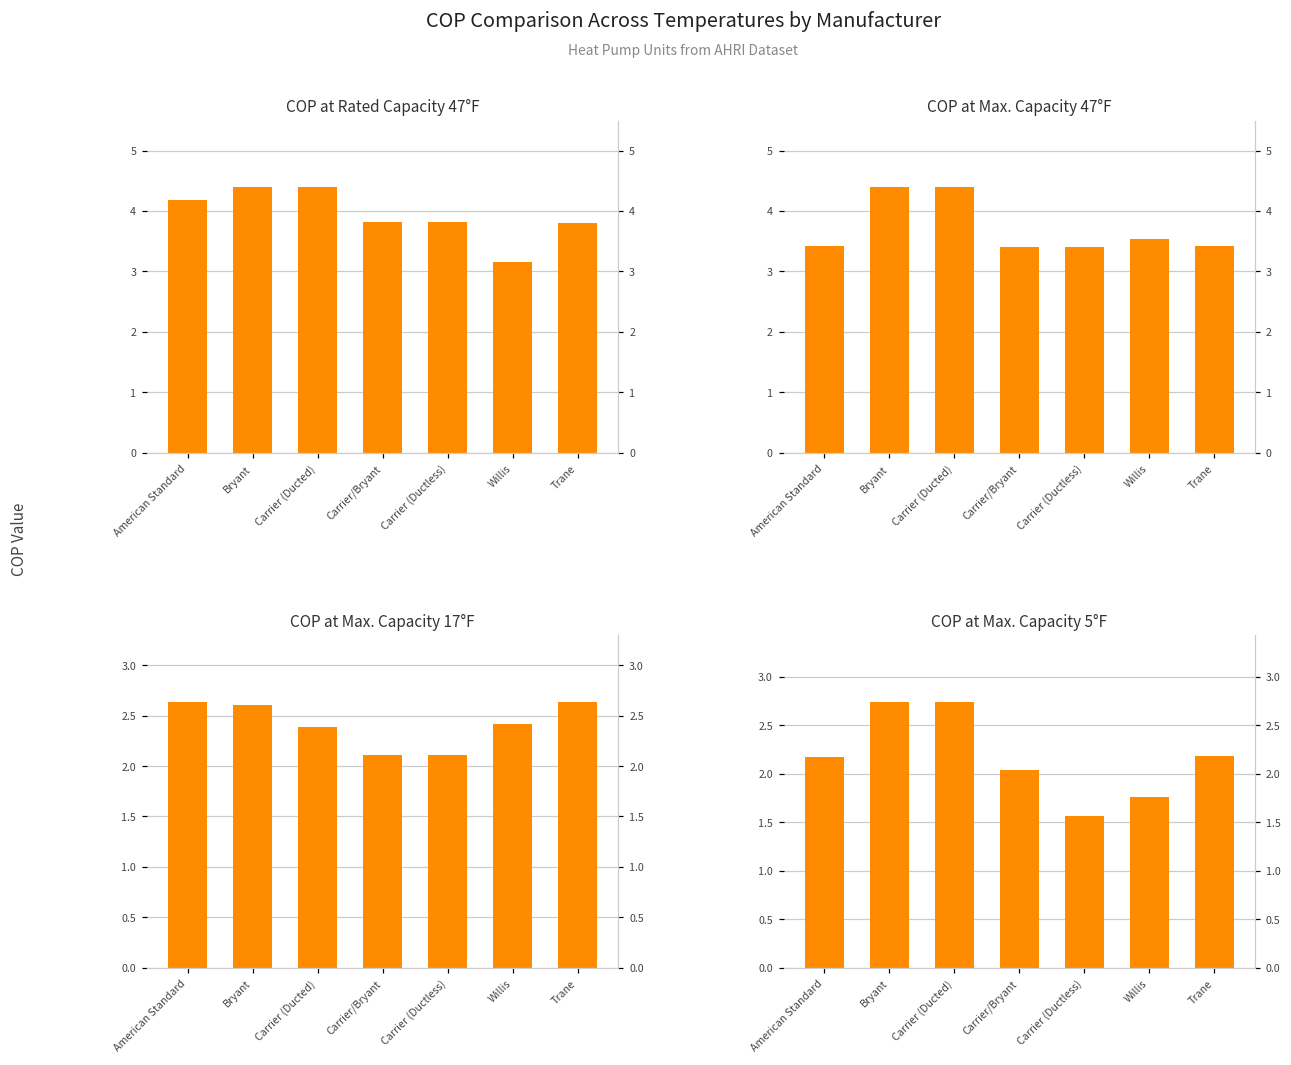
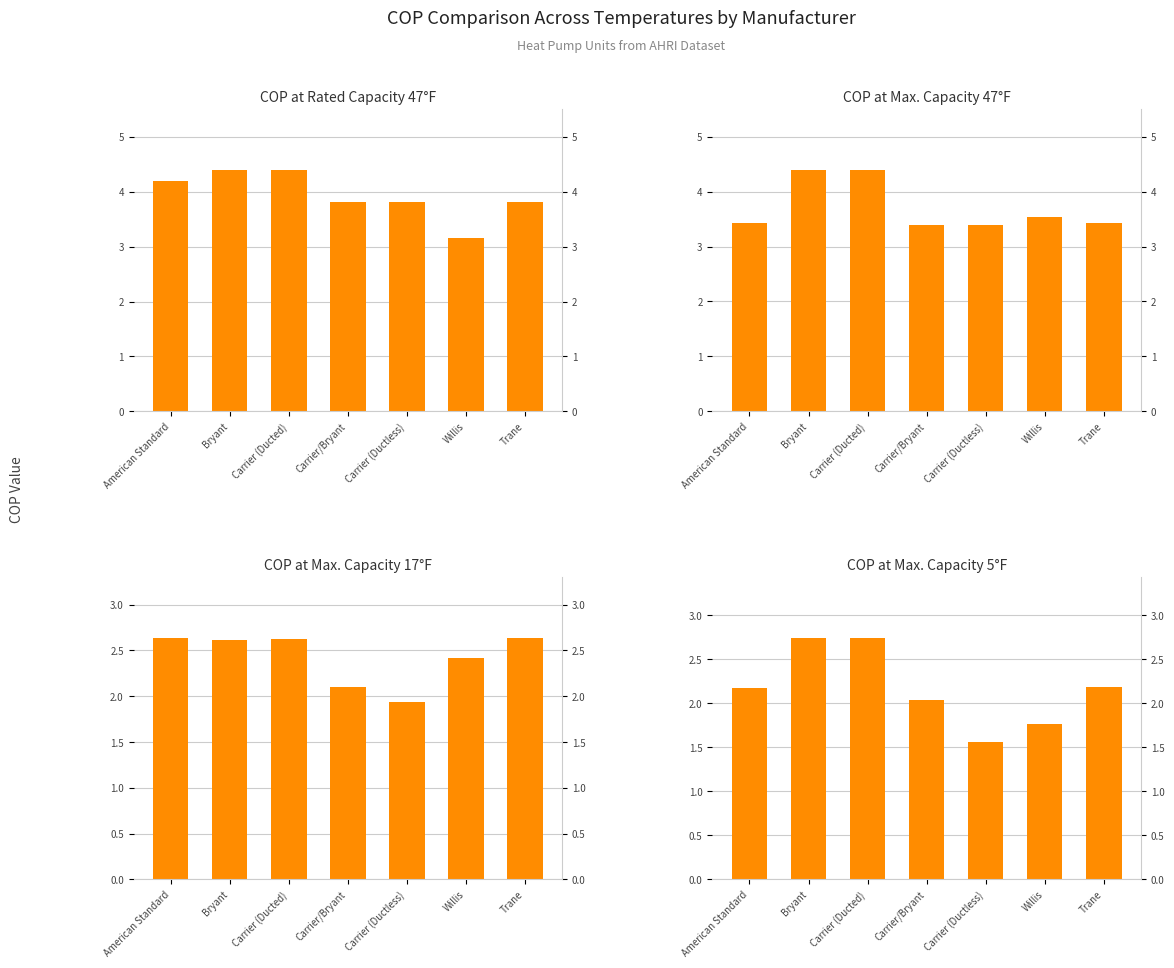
  {
    "COP at Rated Capacity 47°F": {
      "American Standard": 4.2,
      "Bryant": 4.4,
      "Carrier (Ducted)": 4.4,
      "Carrier/Bryant": 3.8,
      "Carrier (Ductless)": 3.8,
      "Willis": 3.2,
      "Trane": 3.8
    },
    "COP at Max. Capacity 47°F": {
      "American Standard": 3.4,
      "Bryant": 4.4,
      "Carrier (Ducted)": 4.4,
      "Carrier/Bryant": 3.4,
      "Carrier (Ductless)": 3.4,
      "Willis": 3.5,
      "Trane": 3.4
    },
    "COP at Max. Capacity 17°F": {
      "American Standard": 2.6,
      "Bryant": 2.6,
-     "Carrier (Ducted)": 2.4,
+     "Carrier (Ducted)": 2.6,
      "Carrier/Bryant": 2.1,
-     "Carrier (Ductless)": 2.1,
+     "Carrier (Ductless)": 1.9,
      "Willis": 2.4,
      "Trane": 2.6
    },
    "COP at Max. Capacity 5°F": {
      "American Standard": 2.2,
      "Bryant": 2.7,
      "Carrier (Ducted)": 2.7,
      "Carrier/Bryant": 2.0,
      "Carrier (Ductless)": 1.6,
      "Willis": 1.8,
      "Trane": 2.2
    }
  }
